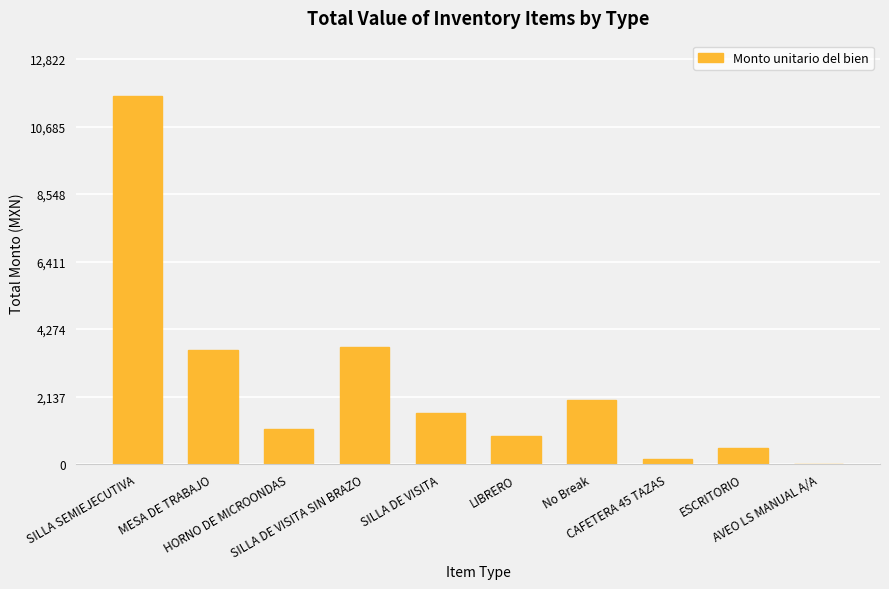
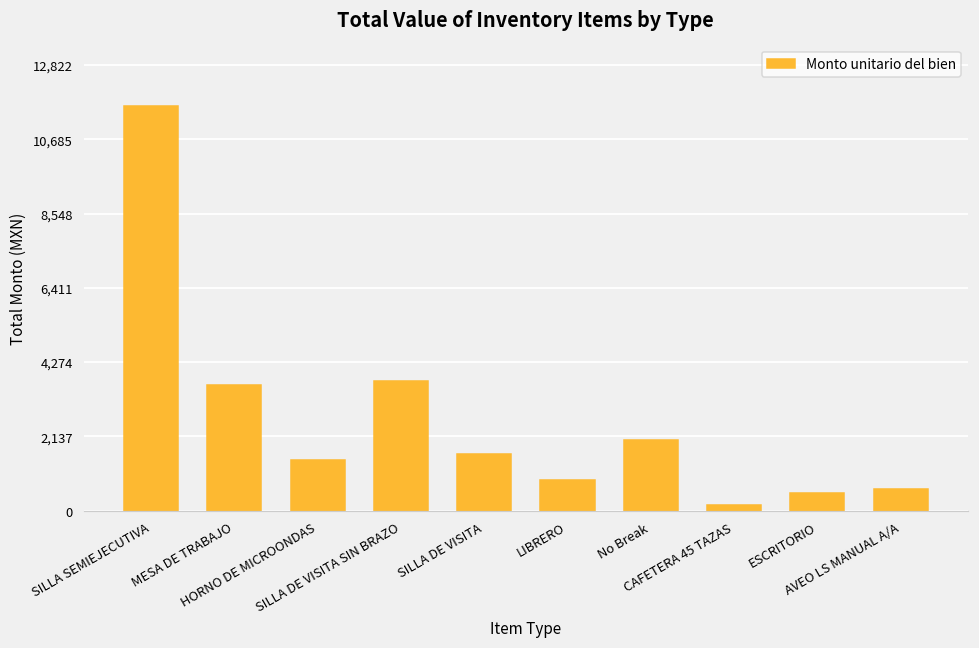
  {
    "SILLA SEMIEJECUTIVA": "11,700",
    "MESA DE TRABAJO": "3,600",
-   "HORNO DE MICROONDAS": "1,100",
+   "HORNO DE MICROONDAS": "1,400",
    "SILLA DE VISITA SIN BRAZO": "3,700",
    "SILLA DE VISITA": "1,600",
    "LIBRERO": "900",
    "No Break": "2,000",
    "CAFETERA 45 TAZAS": "200",
    "ESCRITORIO": "500",
-   "AVEO LS MANUAL A/A": "0"
+   "AVEO LS MANUAL A/A": "600"
  }
